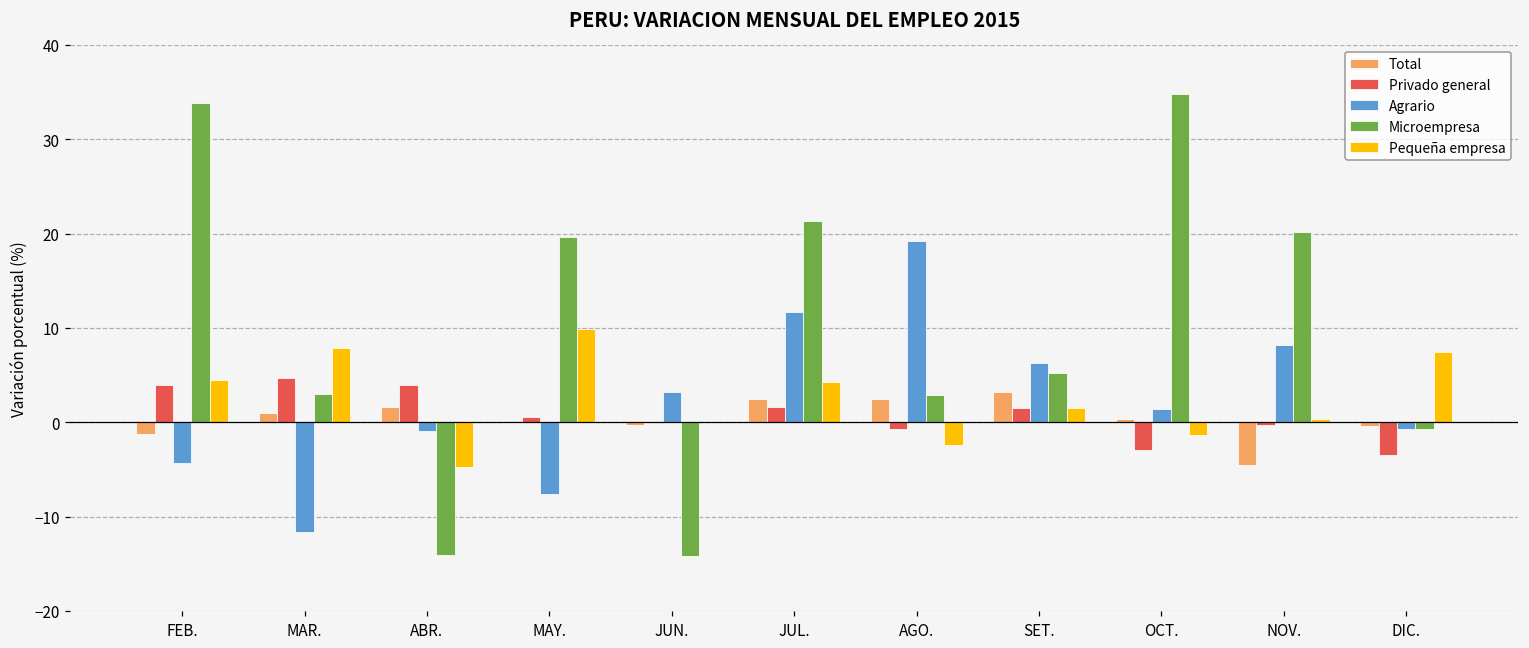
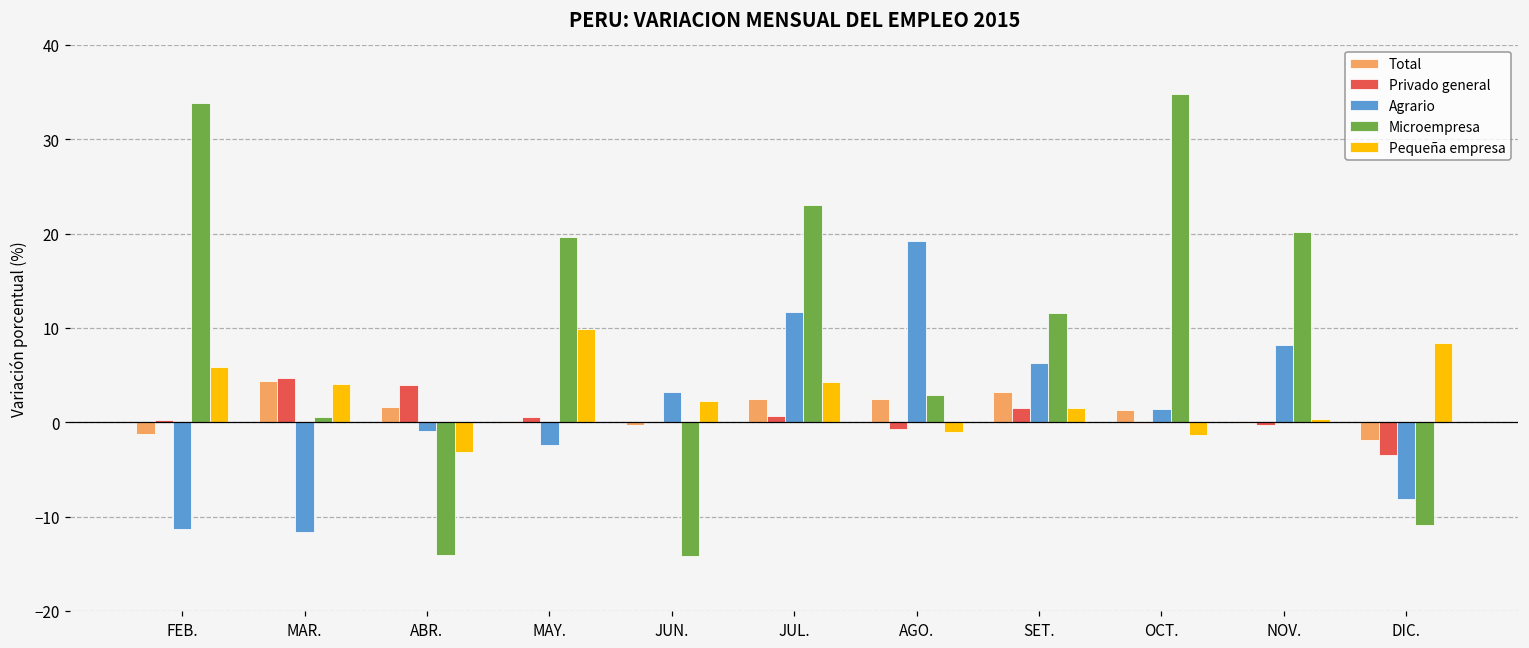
  {
    "Total": {
      "FEB.": -1,
-     "MAR.": 1,
+     "MAR.": 4,
      "ABR.": 2,
      "JUN.": 0,
      "JUL.": 2,
      "AGO.": 2,
      "SET.": 3,
-     "OCT.": 0,
-     "NOV.": -4,
-     "DIC.": 0
+     "OCT.": 1,
+     "NOV.": 0,
+     "DIC.": -2
    },
    "Privado general": {
-     "FEB.": 4,
+     "FEB.": 0,
      "MAR.": 5,
      "ABR.": 4,
      "MAY.": 1,
-     "JUL.": 2,
+     "JUL.": 1,
      "AGO.": -1,
      "SET.": 1,
-     "OCT.": -3,
+     "OCT.": 0,
      "DIC.": -3
    },
    "Agrario": {
-     "FEB.": -4,
+     "FEB.": -11,
      "MAR.": -12,
      "ABR.": -1,
-     "MAY.": -8,
+     "MAY.": -2,
      "JUN.": 3,
      "JUL.": 12,
      "AGO.": 19,
      "SET.": 6,
      "OCT.": 1,
      "NOV.": 8,
-     "DIC.": -1
+     "DIC.": -8
    },
    "Microempresa": {
      "FEB.": 34,
-     "MAR.": 3,
+     "MAR.": 1,
      "ABR.": -14,
      "MAY.": 20,
      "JUN.": -14,
-     "JUL.": 21,
+     "JUL.": 23,
      "AGO.": 3,
-     "SET.": 5,
+     "SET.": 12,
      "OCT.": 35,
      "NOV.": 20,
-     "DIC.": -1
+     "DIC.": -11
    },
    "Pequeña empresa": {
-     "FEB.": 4,
-     "MAR.": 8,
-     "ABR.": -5,
+     "FEB.": 6,
+     "MAR.": 4,
+     "ABR.": -3,
      "MAY.": 10,
-     "JUN.": 0,
+     "JUN.": 2,
      "JUL.": 4,
-     "AGO.": -2,
+     "AGO.": -1,
      "SET.": 2,
      "OCT.": -1,
      "NOV.": 0,
-     "DIC.": 7
+     "DIC.": 8
    }
  }
